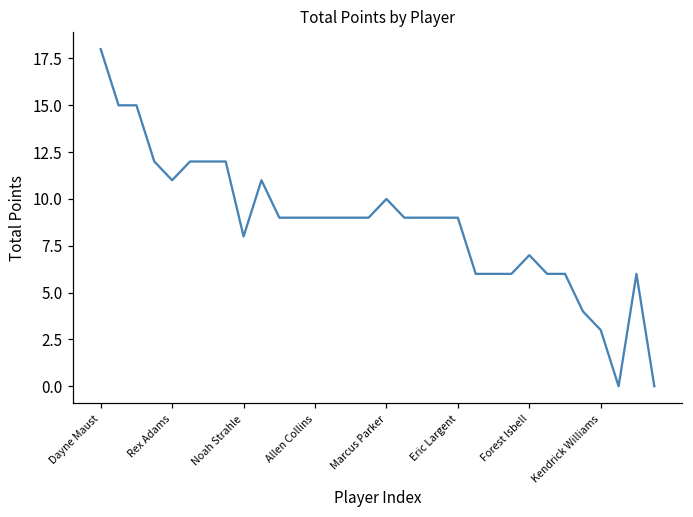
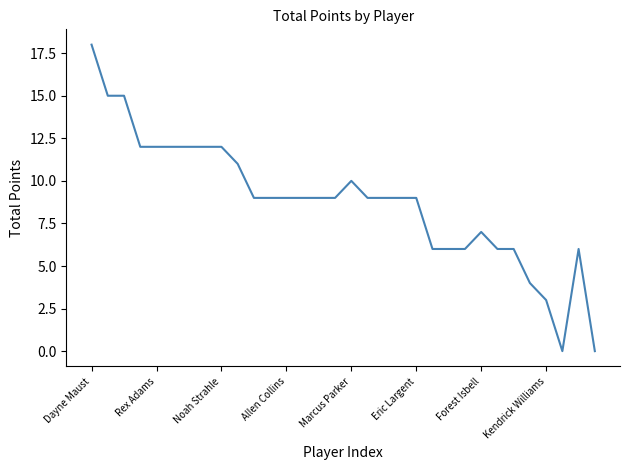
  {
    "Dayne Maust": 18,
-   "Rex Adams": 11,
-   "Noah Strahle": 8,
+   "Rex Adams": 12,
+   "Noah Strahle": 12,
    "Allen Collins": 9,
    "Marcus Parker": 10,
    "Eric Largent": 9,
    "Forest Isbell": 7,
    "Kendrick Williams": 3
  }
